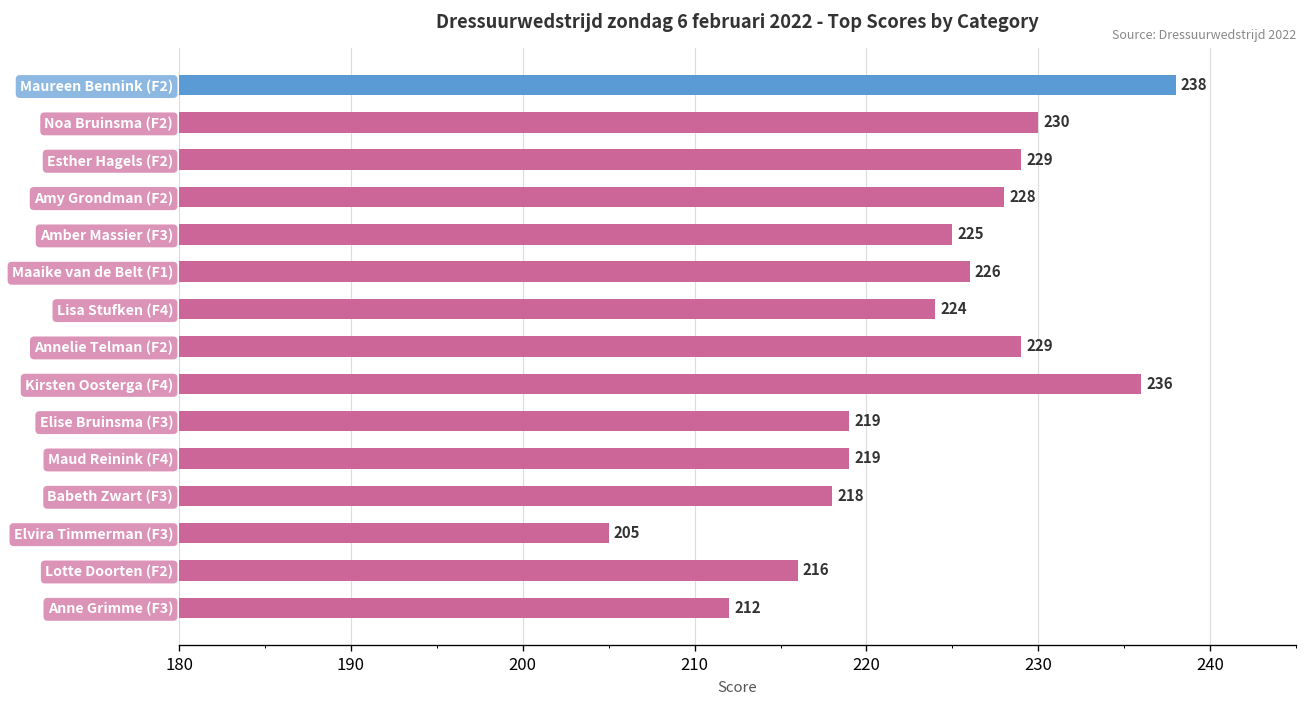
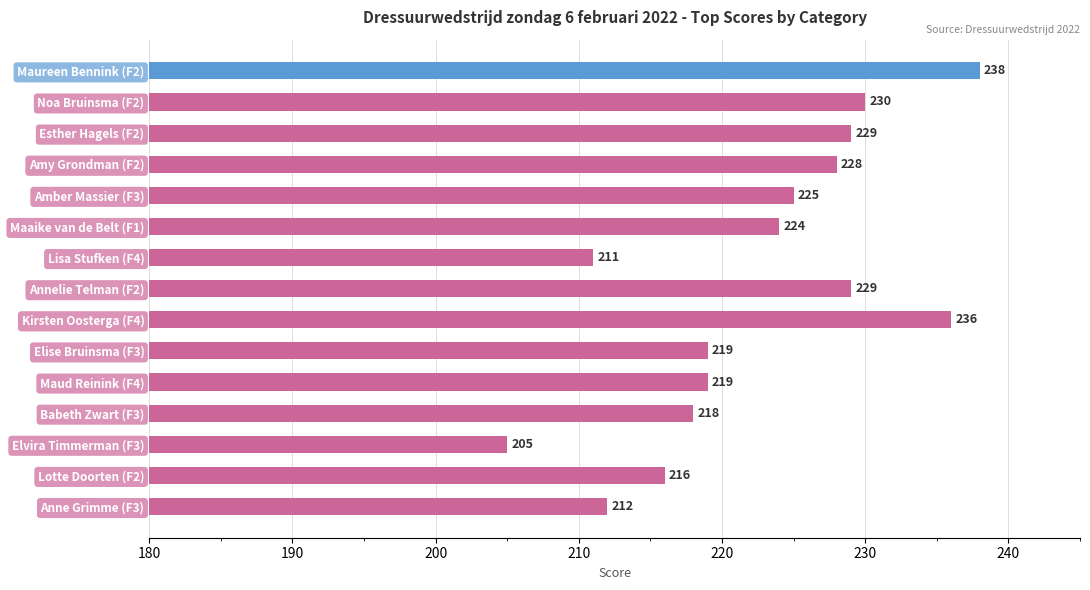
  {
    "Maureen Bennink (F2)": 238,
    "Noa Bruinsma (F2)": 230,
    "Esther Hagels (F2)": 229,
    "Amy Grondman (F2)": 228,
    "Amber Massier (F3)": 225,
-   "Maaike van de Belt (F1)": 226,
-   "Lisa Stufken (F4)": 224,
+   "Maaike van de Belt (F1)": 224,
+   "Lisa Stufken (F4)": 211,
    "Annelie Telman (F2)": 229,
    "Kirsten Oosterga (F4)": 236,
    "Elise Bruinsma (F3)": 219,
    "Maud Reinink (F4)": 219,
    "Babeth Zwart (F3)": 218,
    "Elvira Timmerman (F3)": 205,
    "Lotte Doorten (F2)": 216,
    "Anne Grimme (F3)": 212
  }
